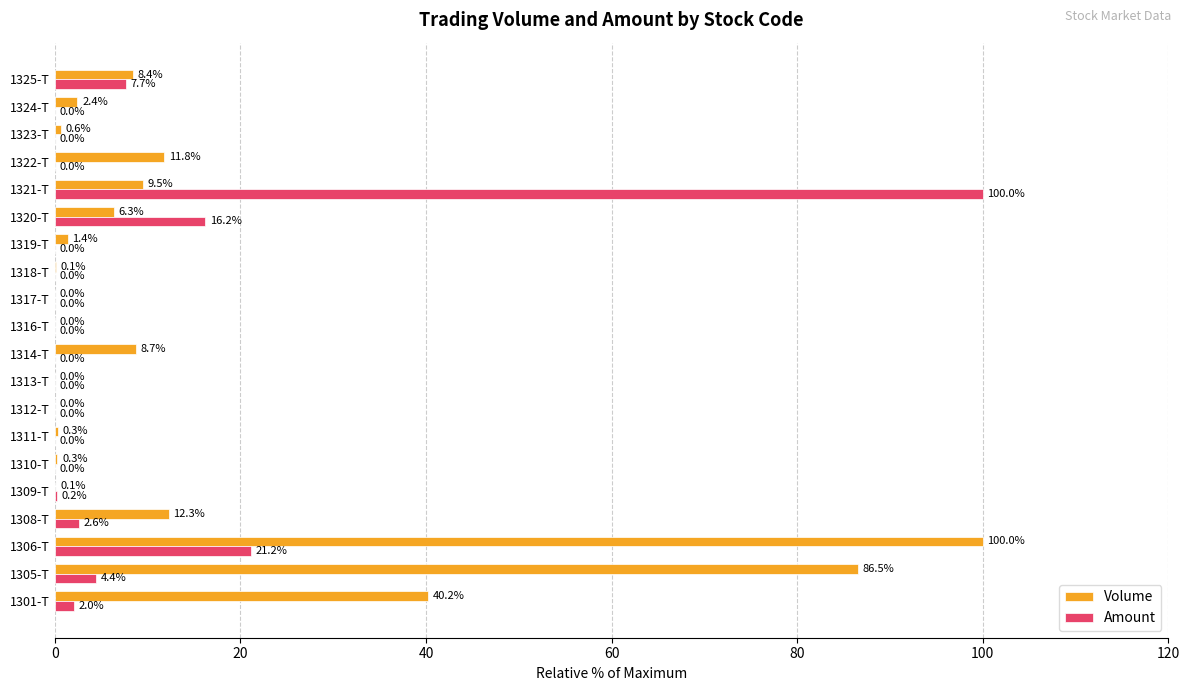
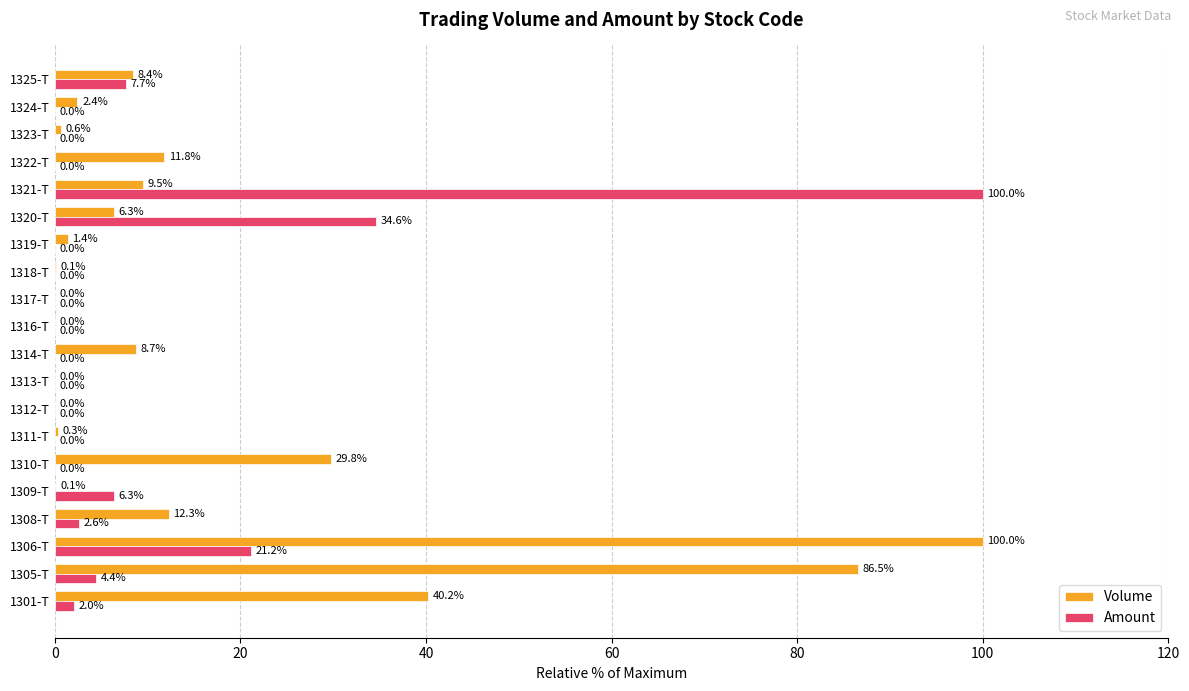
  {
    "Volume": {
      "1325-T": "8.4%",
      "1324-T": "2.4%",
      "1323-T": "0.6%",
      "1322-T": "11.8%",
      "1321-T": "9.5%",
      "1320-T": "6.3%",
      "1319-T": "1.4%",
      "1318-T": "0.1%",
      "1317-T": "0.0%",
      "1316-T": "0.0%",
      "1314-T": "8.7%",
      "1313-T": "0.0%",
      "1312-T": "0.0%",
      "1311-T": "0.3%",
-     "1310-T": "0.3%",
+     "1310-T": "29.8%",
      "1309-T": "0.1%",
      "1308-T": "12.3%",
      "1306-T": "100.0%",
      "1305-T": "86.5%",
      "1301-T": "40.2%"
    },
    "Amount": {
      "1325-T": "7.7%",
      "1324-T": "0.0%",
      "1323-T": "0.0%",
      "1322-T": "0.0%",
      "1321-T": "100.0%",
-     "1320-T": "16.2%",
+     "1320-T": "34.6%",
      "1319-T": "0.0%",
      "1318-T": "0.0%",
      "1317-T": "0.0%",
      "1316-T": "0.0%",
      "1314-T": "0.0%",
      "1313-T": "0.0%",
      "1312-T": "0.0%",
      "1311-T": "0.0%",
      "1310-T": "0.0%",
-     "1309-T": "0.2%",
+     "1309-T": "6.3%",
      "1308-T": "2.6%",
      "1306-T": "21.2%",
      "1305-T": "4.4%",
      "1301-T": "2.0%"
    }
  }
